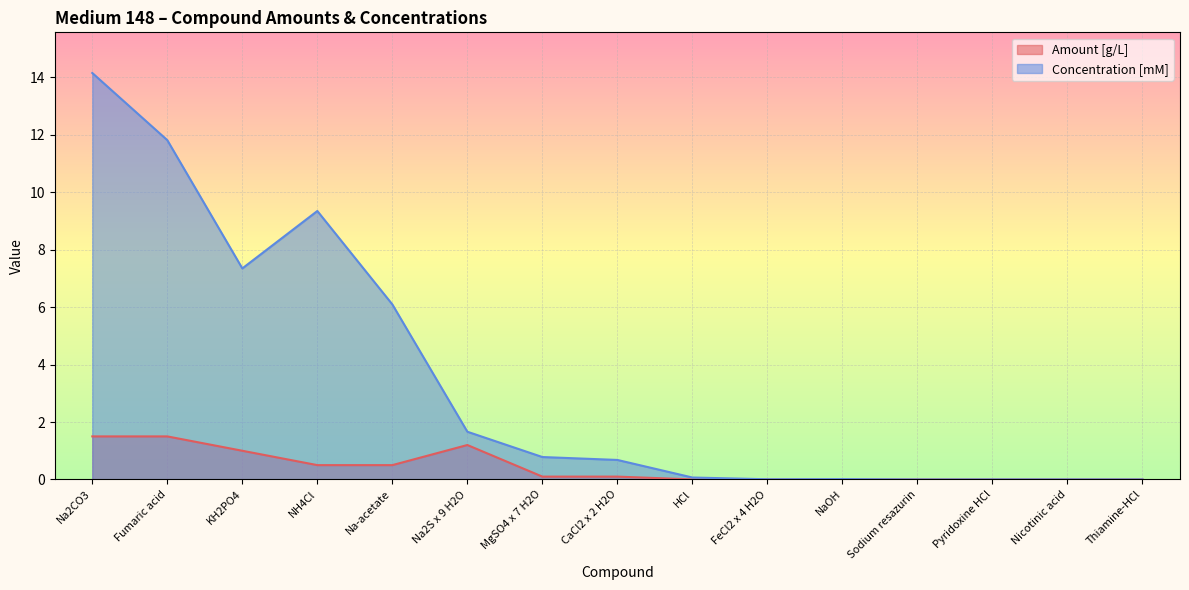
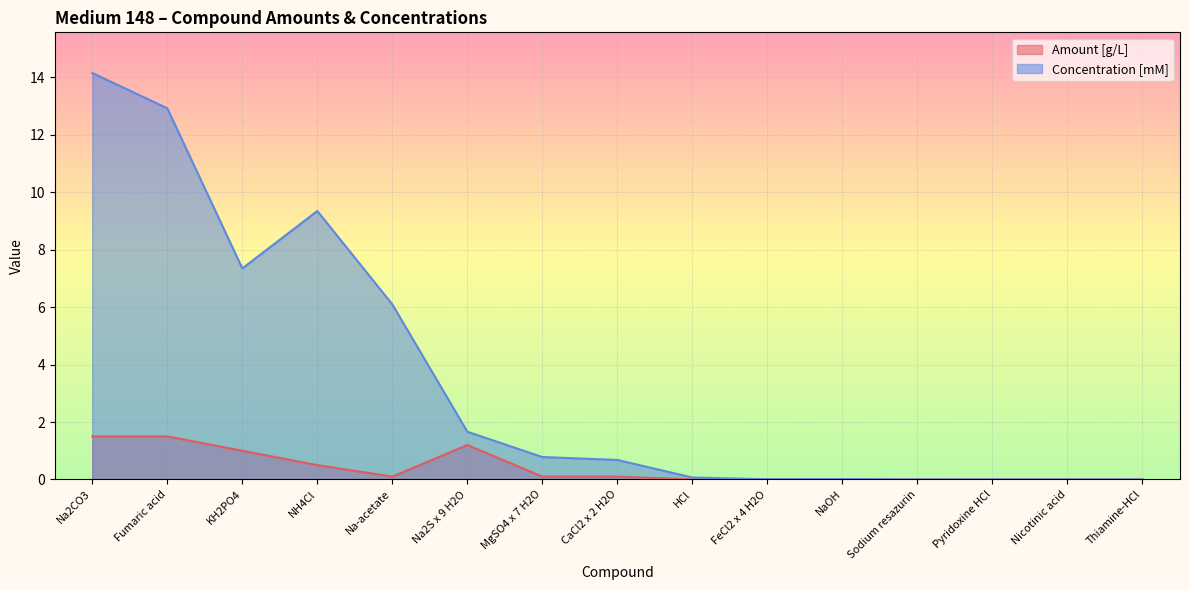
  {
    "Amount [g/L]": {
      "Na2CO3": 1.5,
      "Fumaric acid": 1.5,
      "KH2PO4": 1.0,
      "NH4Cl": 0.5,
-     "Na-acetate": 0.5,
+     "Na-acetate": 0.1,
      "Na2S x 9 H2O": 1.2,
      "MgSO4 x 7 H2O": 0.1,
      "CaCl2 x 2 H2O": 0.1
    },
    "Concentration [mM]": {
      "Na2CO3": 14.2,
-     "Fumaric acid": 11.8,
+     "Fumaric acid": 12.9,
      "KH2PO4": 7.3,
      "NH4Cl": 9.3,
      "Na-acetate": 6.1,
      "Na2S x 9 H2O": 1.7,
      "MgSO4 x 7 H2O": 0.8,
      "CaCl2 x 2 H2O": 0.7
    }
  }
